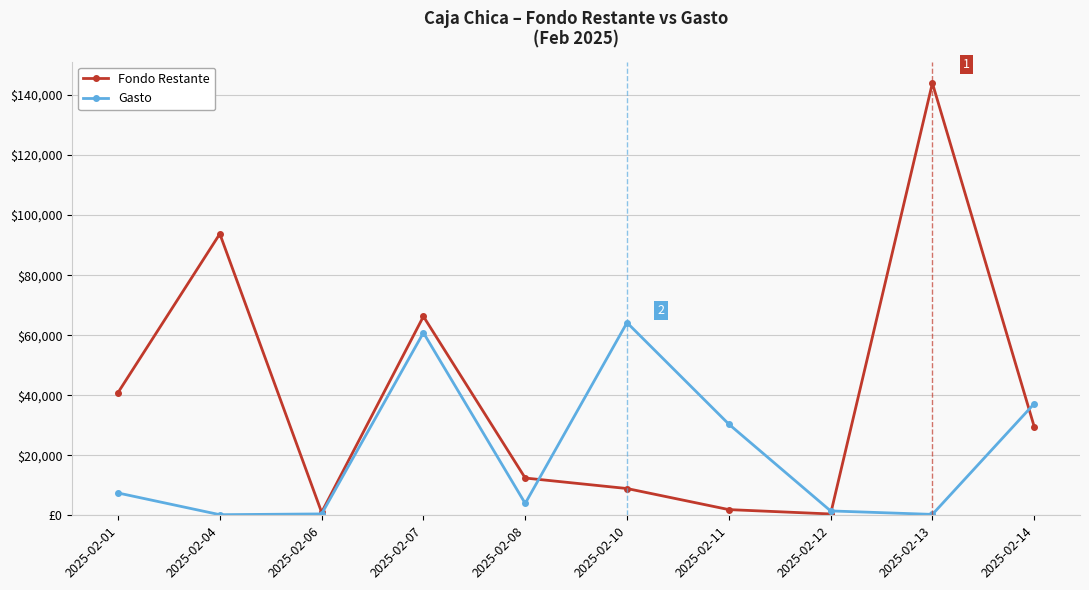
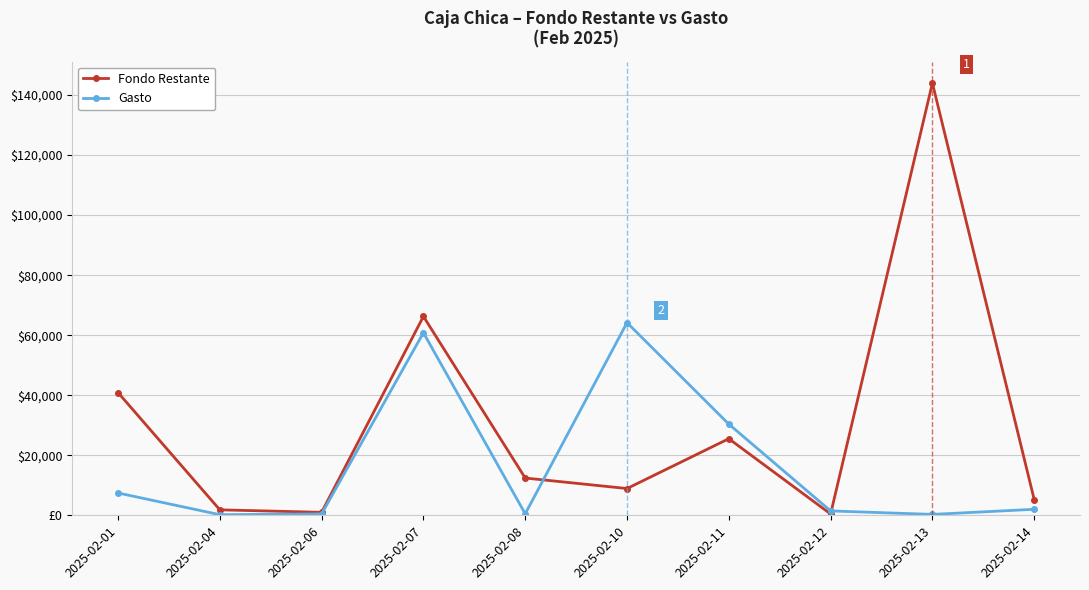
  {
    "Fondo Restante": {
      "2025-02-01": "$41,000",
-     "2025-02-04": "$94,000",
+     "2025-02-04": "$2,000",
      "2025-02-07": "$66,000",
      "2025-02-08": "$12,000",
      "2025-02-10": "$9,000",
-     "2025-02-11": "$2,000",
+     "2025-02-11": "$26,000",
      "2025-02-12": "$0",
      "2025-02-13": "$144,000",
-     "2025-02-14": "$30,000"
+     "2025-02-14": "$5,000"
    },
    "Gasto": {
      "2025-02-01": "$7,000",
      "2025-02-04": "$0",
      "2025-02-07": "$61,000",
-     "2025-02-08": "$4,000",
+     "2025-02-08": "$1,000",
      "2025-02-10": "$64,000",
      "2025-02-11": "$30,000",
      "2025-02-12": "$1,000",
      "2025-02-13": "$0",
-     "2025-02-14": "$37,000"
+     "2025-02-14": "$2,000"
    }
  }
